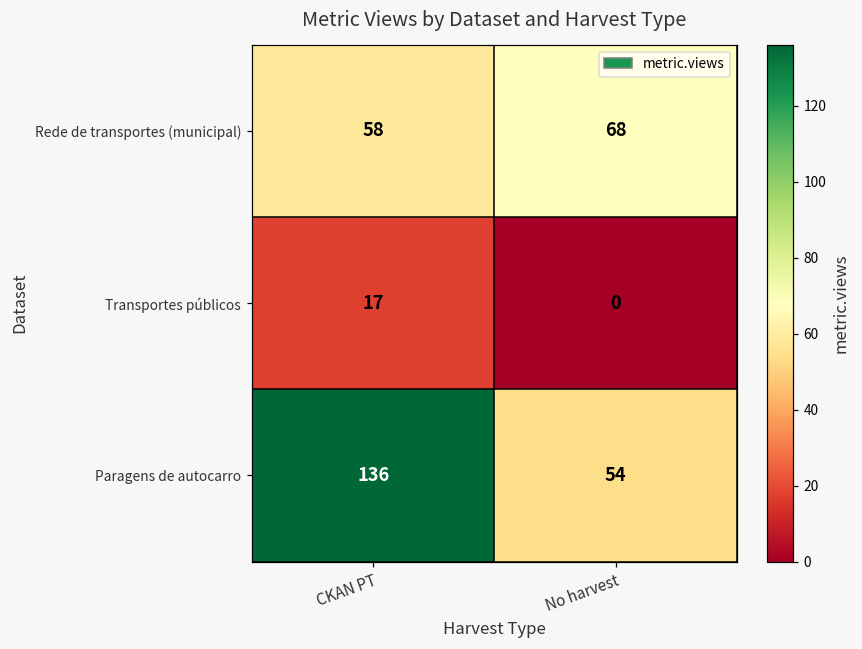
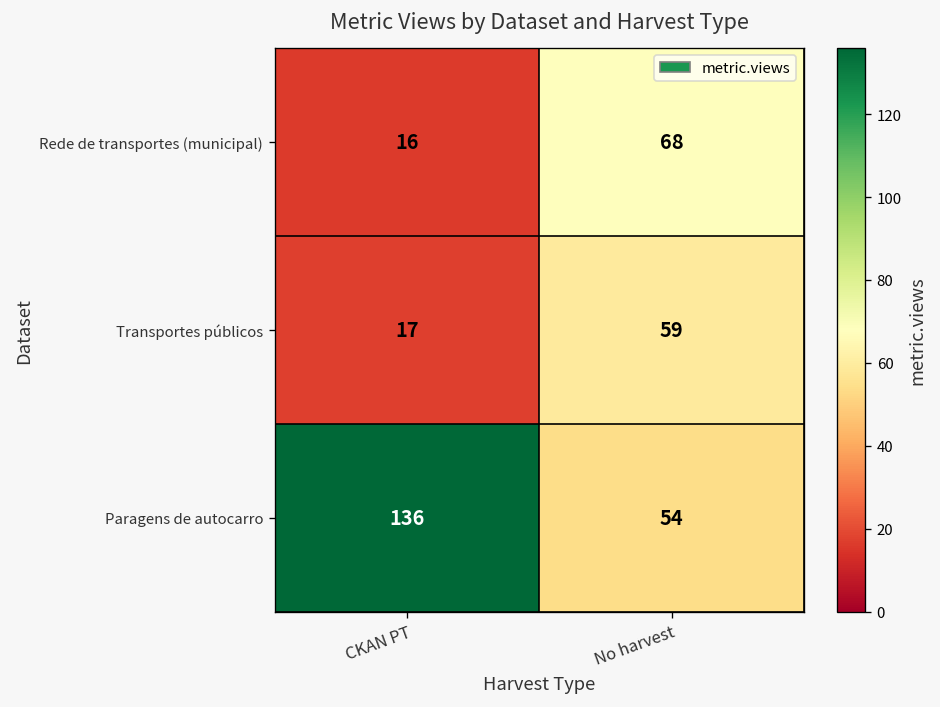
  {
    "Rede de transportes (municipal)": {
-     "CKAN PT": 58,
+     "CKAN PT": 16,
      "No harvest": 68
    },
    "Transportes públicos": {
      "CKAN PT": 17,
-     "No harvest": 0
+     "No harvest": 59
    },
    "Paragens de autocarro": {
      "CKAN PT": 136,
      "No harvest": 54
    }
  }
